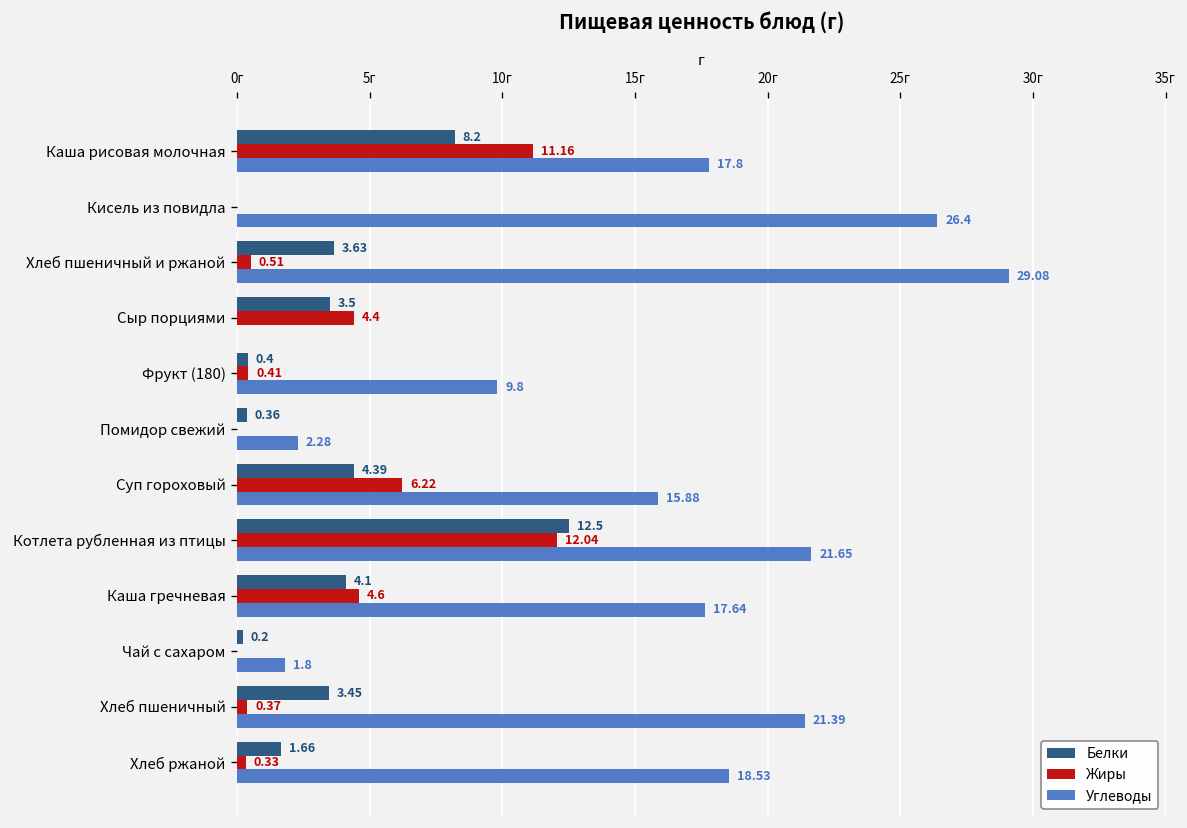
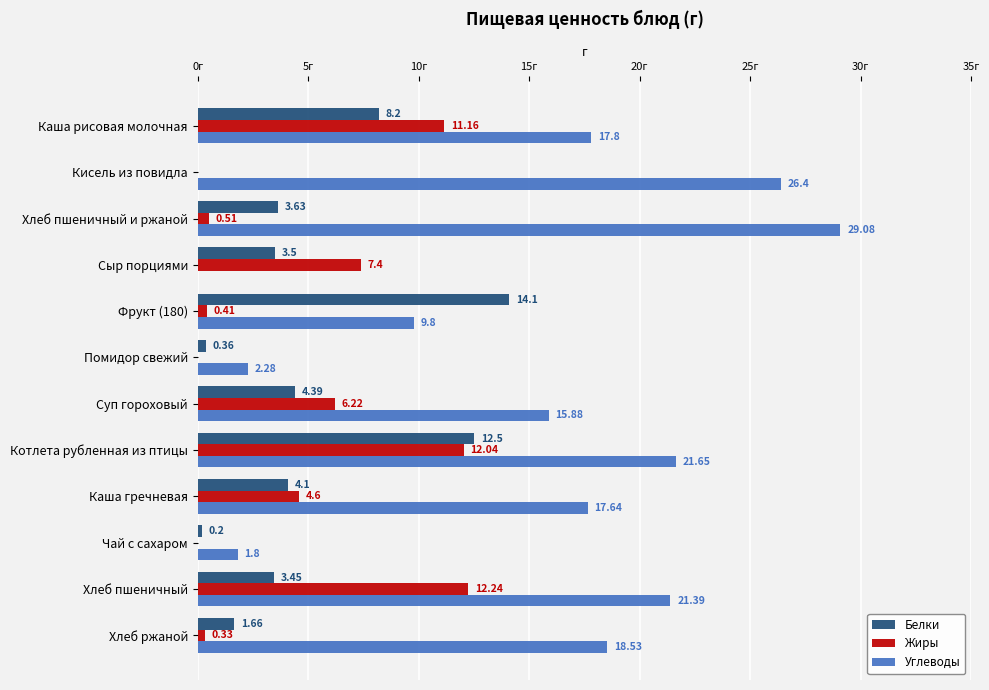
  {
    "Белки": {
      "Каша рисовая молочная": 8.2,
      "Хлеб пшеничный и ржаной": 3.63,
      "Сыр порциями": 3.5,
-     "Фрукт (180)": 0.4,
+     "Фрукт (180)": 14.1,
      "Помидор свежий": 0.36,
      "Суп гороховый": 4.39,
      "Котлета рубленная из птицы": 12.5,
      "Каша гречневая": 4.1,
      "Чай с сахаром": 0.2,
      "Хлеб пшеничный": 3.45,
      "Хлеб ржаной": 1.66
    },
    "Жиры": {
      "Каша рисовая молочная": 11.16,
      "Хлеб пшеничный и ржаной": 0.51,
-     "Сыр порциями": 4.4,
+     "Сыр порциями": 7.4,
      "Фрукт (180)": 0.41,
      "Суп гороховый": 6.22,
      "Котлета рубленная из птицы": 12.04,
      "Каша гречневая": 4.6,
-     "Хлеб пшеничный": 0.37,
+     "Хлеб пшеничный": 12.24,
      "Хлеб ржаной": 0.33
    },
    "Углеводы": {
      "Каша рисовая молочная": 17.8,
      "Кисель из повидла": 26.4,
      "Хлеб пшеничный и ржаной": 29.08,
      "Фрукт (180)": 9.8,
      "Помидор свежий": 2.28,
      "Суп гороховый": 15.88,
      "Котлета рубленная из птицы": 21.65,
      "Каша гречневая": 17.64,
      "Чай с сахаром": 1.8,
      "Хлеб пшеничный": 21.39,
      "Хлеб ржаной": 18.53
    }
  }
